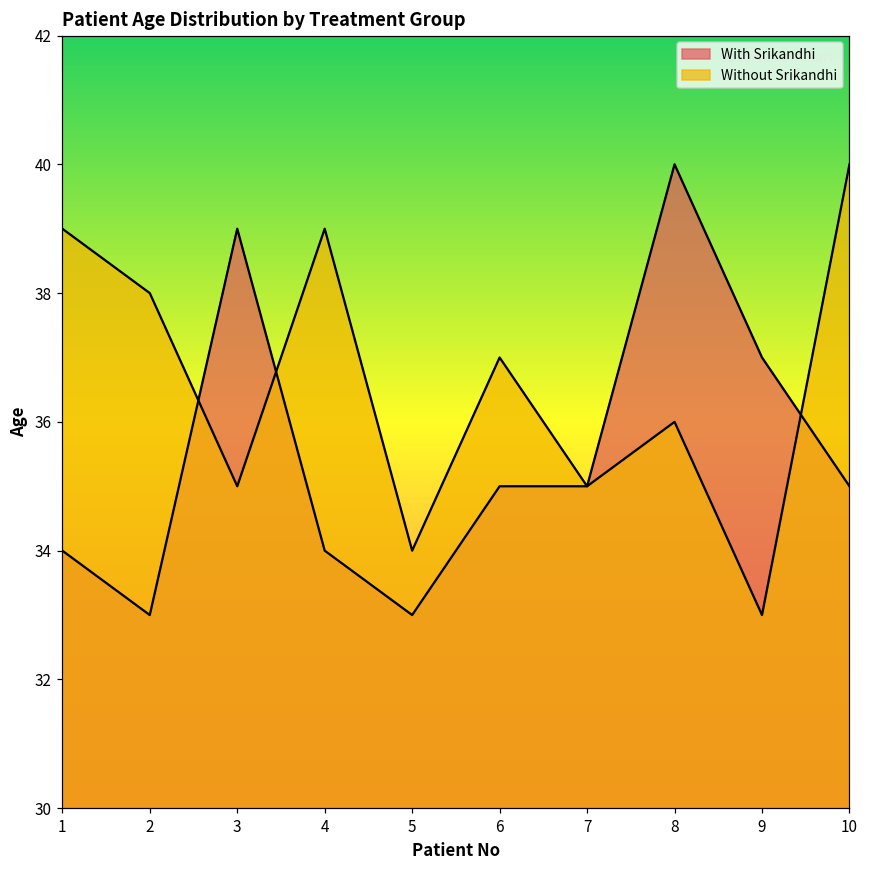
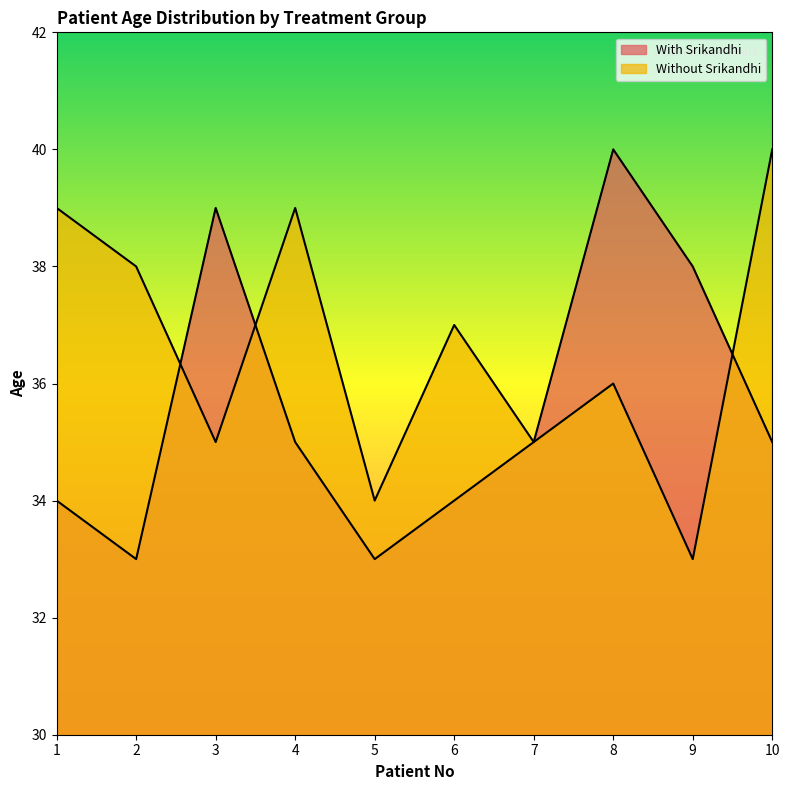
  {
    "With Srikandhi": {
      "1": 34,
      "2": 33,
      "3": 39,
-     "4": 34,
+     "4": 35,
      "5": 33,
-     "6": 35,
+     "6": 34,
      "8": 40,
-     "9": 37,
+     "9": 38,
      "10": 35
    },
    "Without Srikandhi": {
      "1": 39,
      "2": 38,
      "3": 35,
      "4": 39,
      "5": 34,
      "6": 37,
      "8": 36,
      "9": 33,
      "10": 40
    }
  }
